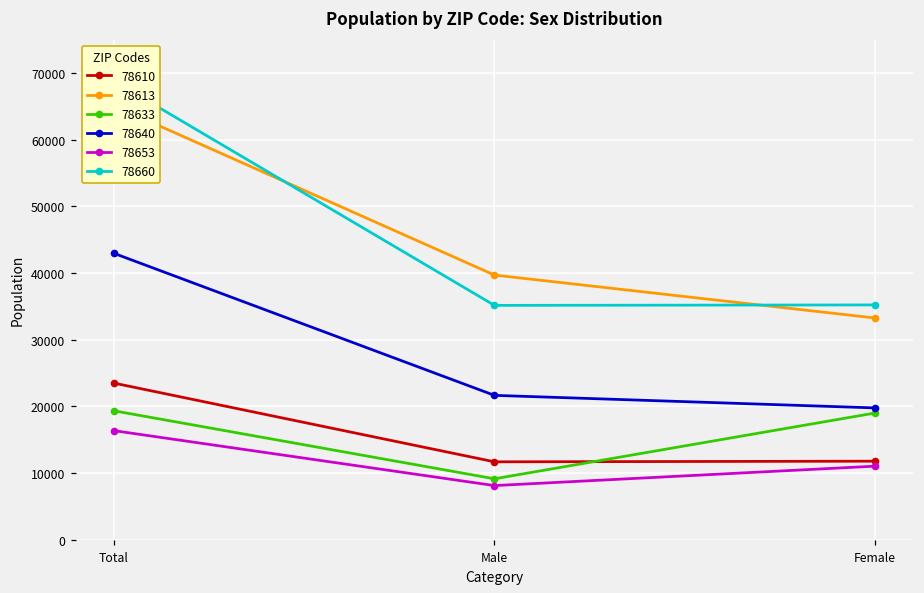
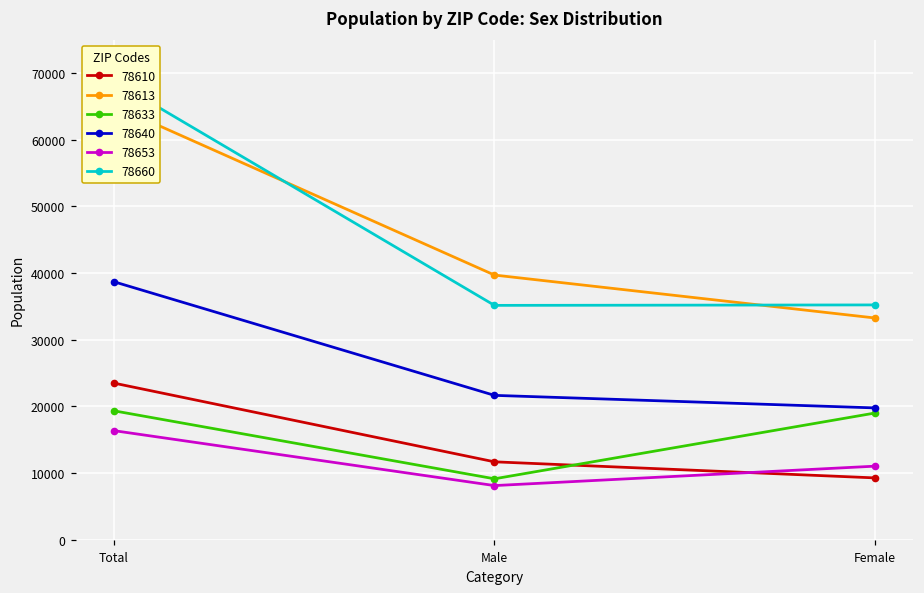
  {
    "78610": {
      "Total": 24000,
      "Male": 12000,
-     "Female": 12000
+     "Female": 9000
    },
    "78613": {
      "Male": 40000,
      "Female": 33000
    },
    "78633": {
      "Total": 19000,
      "Male": 9000,
      "Female": 19000
    },
    "78640": {
-     "Total": 43000,
+     "Total": 39000,
      "Male": 22000,
      "Female": 20000
    },
    "78653": {
      "Total": 16000,
      "Male": 8000,
      "Female": 11000
    },
    "78660": {
      "Male": 35000,
      "Female": 35000
    }
  }
